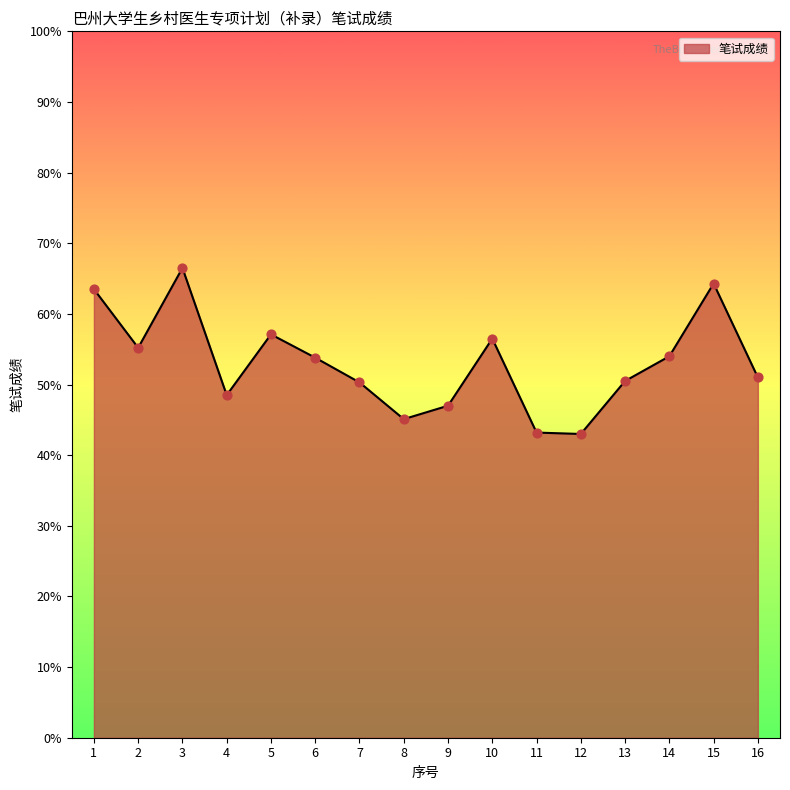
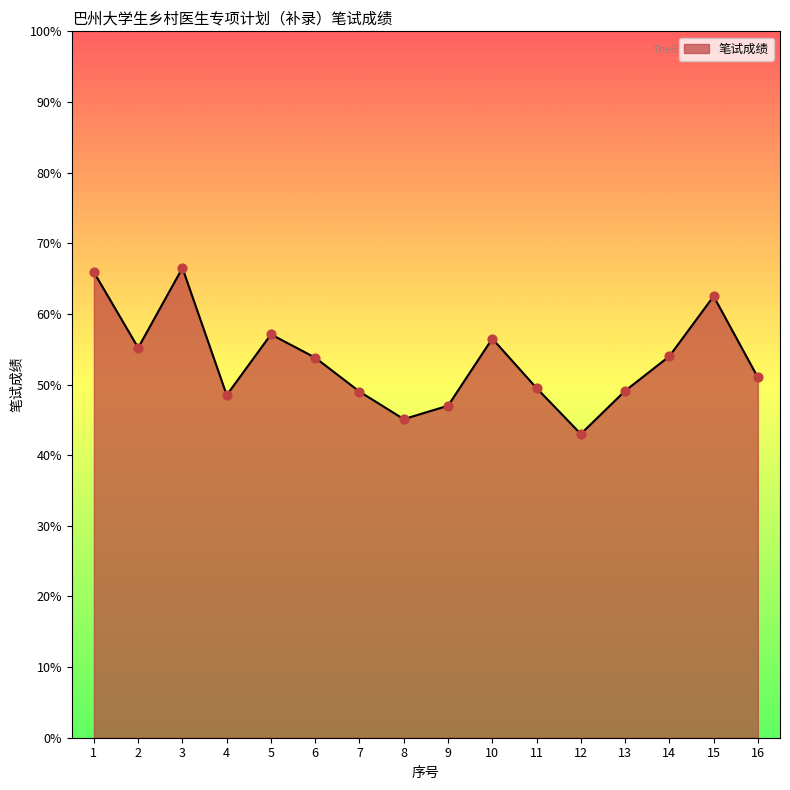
  {
-   "1": "64%",
+   "1": "66%",
    "2": "55%",
    "3": "67%",
    "4": "49%",
    "5": "57%",
    "6": "54%",
-   "7": "50%",
+   "7": "49%",
    "8": "45%",
    "9": "47%",
    "10": "57%",
-   "11": "43%",
+   "11": "50%",
    "12": "43%",
-   "13": "51%",
+   "13": "49%",
    "14": "54%",
-   "15": "64%",
+   "15": "63%",
    "16": "51%"
  }
